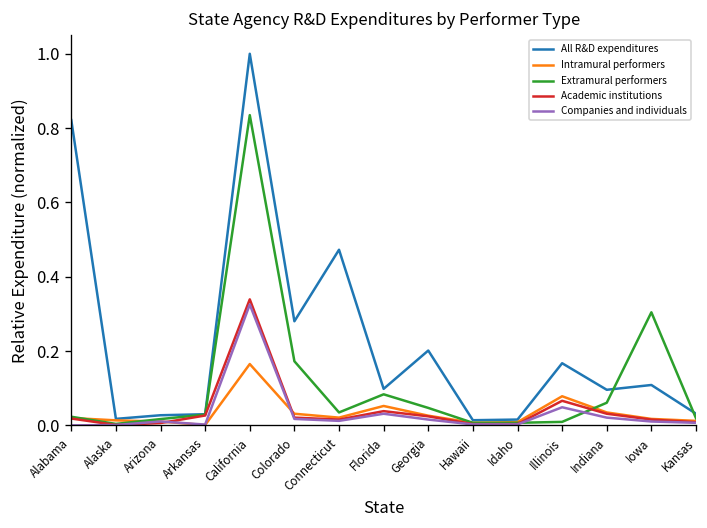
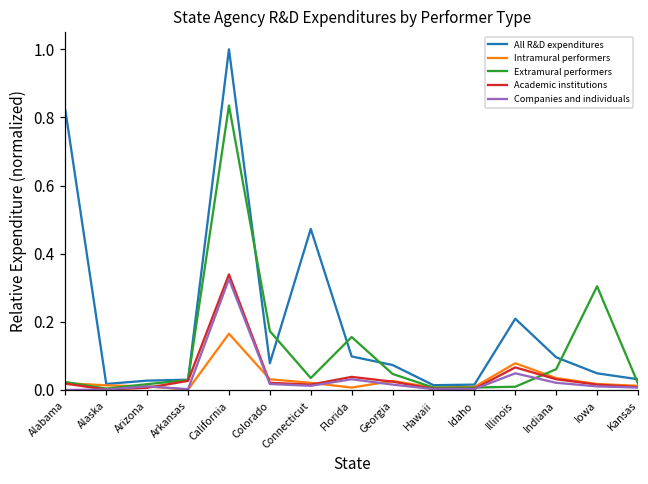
  {
    "All R&D expenditures": {
      "Alabama": 0.82,
      "Arizona": 0.03,
      "California": 1.00,
-     "Colorado": 0.28,
+     "Colorado": 0.08,
      "Connecticut": 0.47,
      "Florida": 0.10,
-     "Georgia": 0.20,
-     "Illinois": 0.17,
+     "Georgia": 0.07,
+     "Illinois": 0.21,
      "Indiana": 0.10,
-     "Iowa": 0.11,
+     "Iowa": 0.05,
      "Kansas": 0.03
    },
    "Intramural performers": {
      "California": 0.17,
      "Colorado": 0.03,
-     "Florida": 0.05,
+     "Florida": 0.01,
      "Illinois": 0.08
    },
    "Extramural performers": {
      "California": 0.83,
      "Colorado": 0.17,
      "Connecticut": 0.03,
-     "Florida": 0.08,
+     "Florida": 0.16,
      "Georgia": 0.05,
      "Illinois": 0.01,
      "Indiana": 0.06,
      "Iowa": 0.30
    },
    "Academic institutions": {
      "California": 0.34,
      "Illinois": 0.07
    },
    "Companies and individuals": {
      "Alabama": 0.00,
      "California": 0.33,
      "Georgia": 0.02,
      "Illinois": 0.05,
      "Indiana": 0.02
    }
  }
